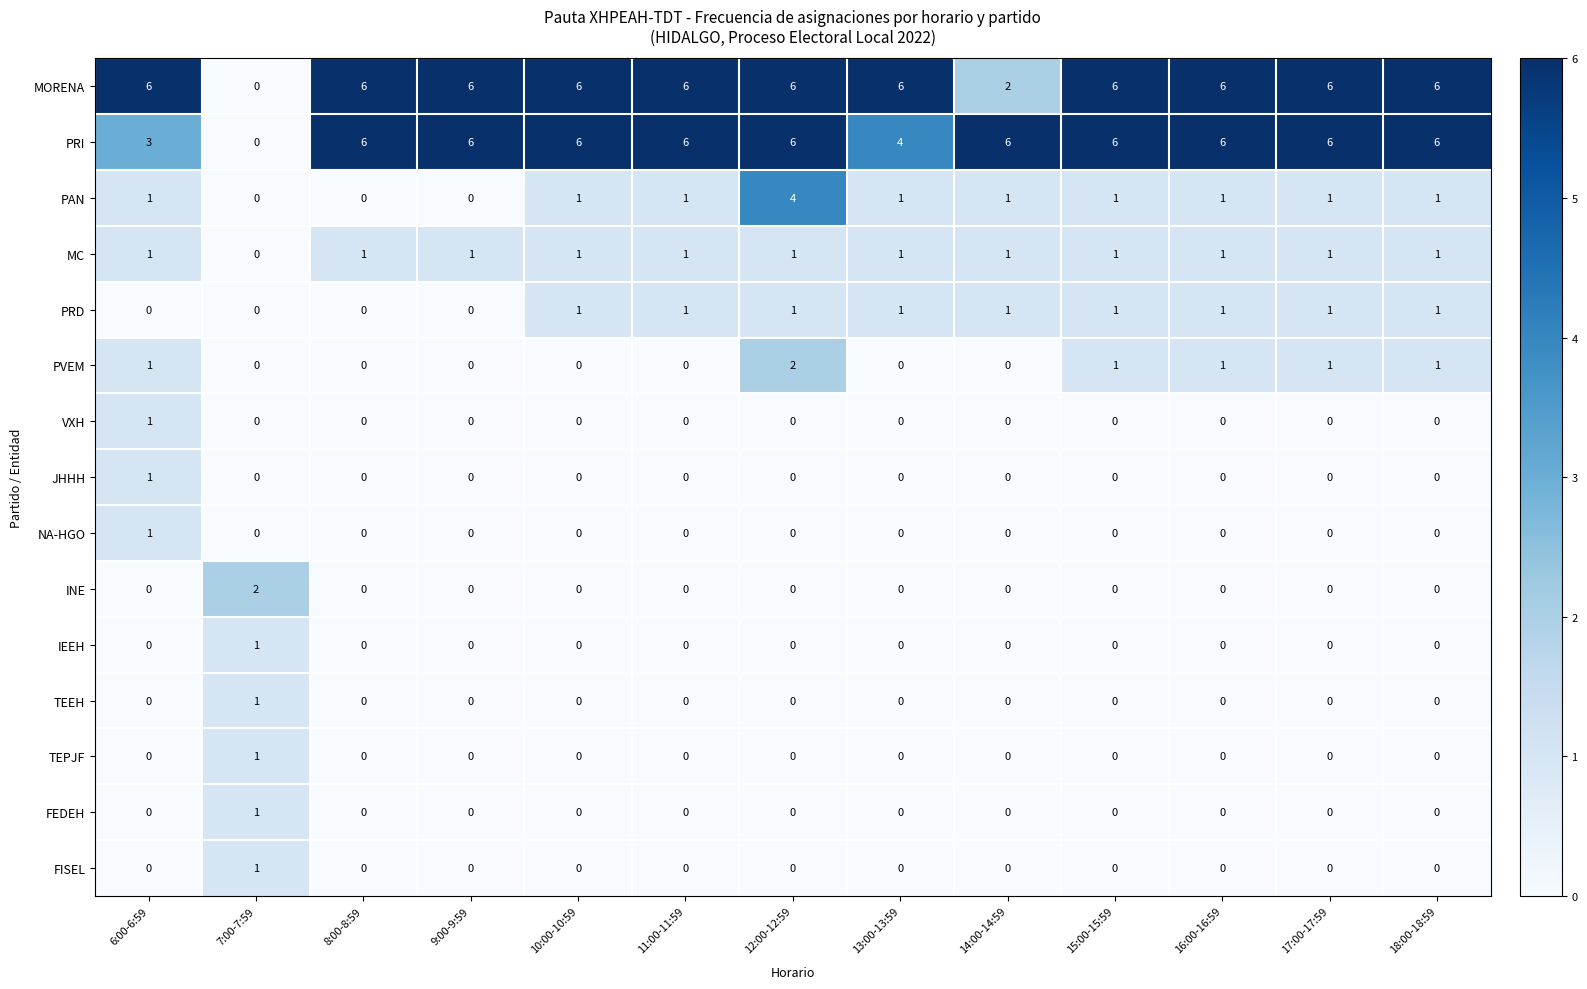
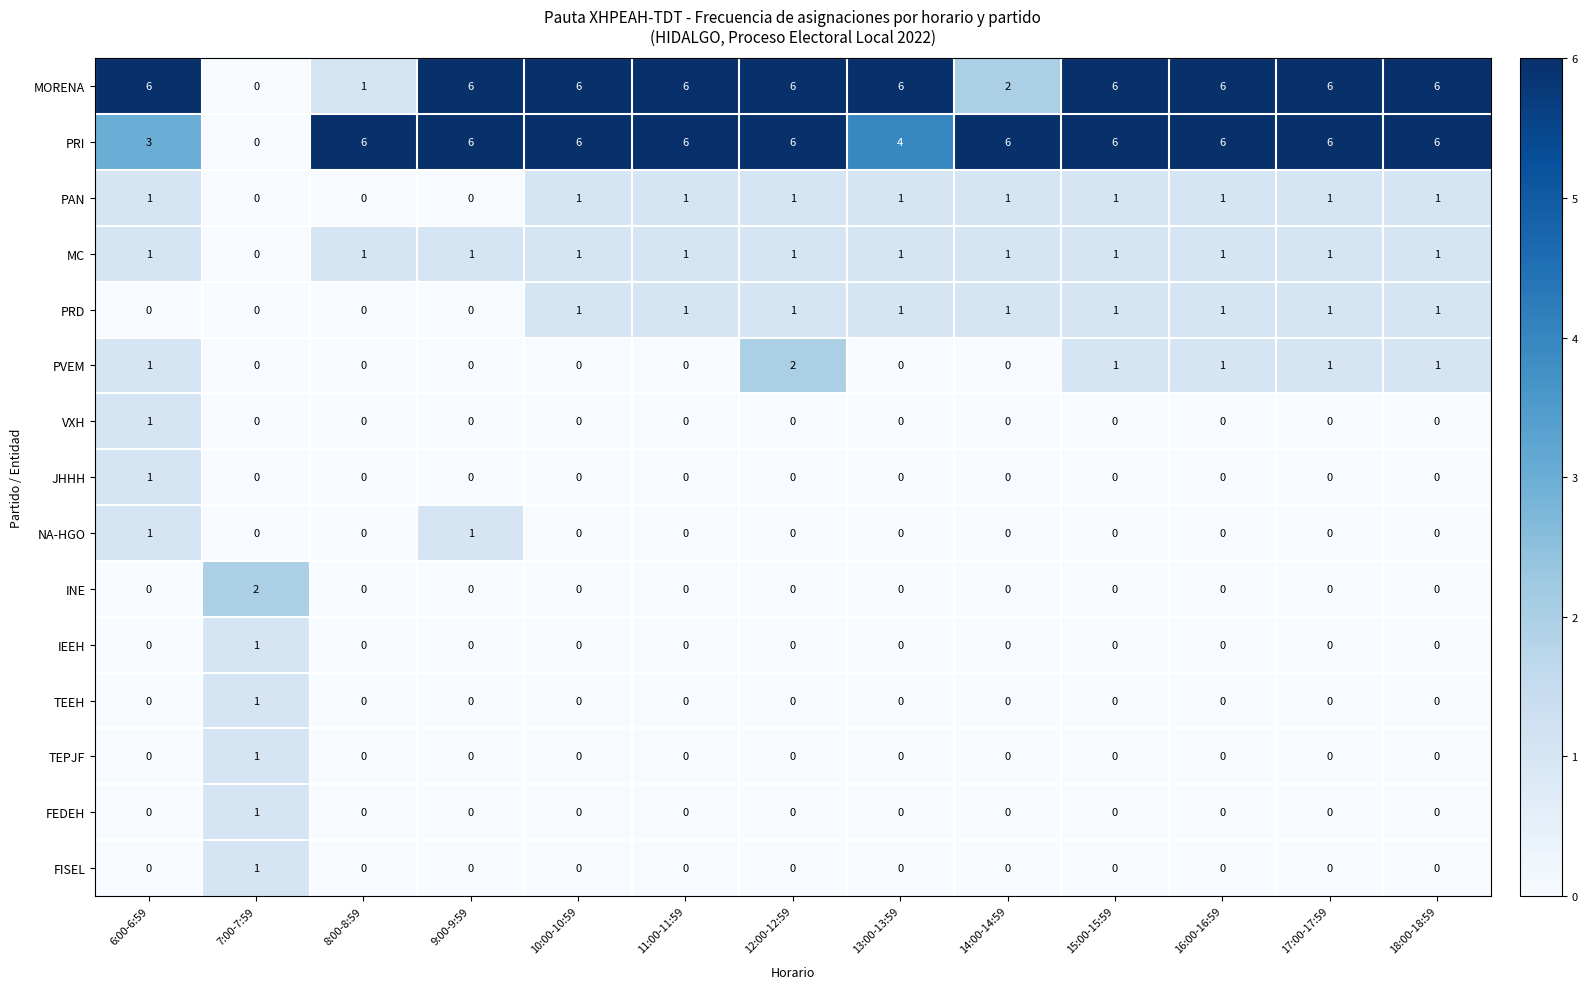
  {
    "MORENA": {
      "6:00-6:59": 6,
      "7:00-7:59": 0,
-     "8:00-8:59": 6,
+     "8:00-8:59": 1,
      "9:00-9:59": 6,
      "10:00-10:59": 6,
      "11:00-11:59": 6,
      "12:00-12:59": 6,
      "13:00-13:59": 6,
      "14:00-14:59": 2,
      "15:00-15:59": 6,
      "16:00-16:59": 6,
      "17:00-17:59": 6,
      "18:00-18:59": 6
    },
    "PRI": {
      "6:00-6:59": 3,
      "7:00-7:59": 0,
      "8:00-8:59": 6,
      "9:00-9:59": 6,
      "10:00-10:59": 6,
      "11:00-11:59": 6,
      "12:00-12:59": 6,
      "13:00-13:59": 4,
      "14:00-14:59": 6,
      "15:00-15:59": 6,
      "16:00-16:59": 6,
      "17:00-17:59": 6,
      "18:00-18:59": 6
    },
    "PAN": {
      "6:00-6:59": 1,
      "7:00-7:59": 0,
      "8:00-8:59": 0,
      "9:00-9:59": 0,
      "10:00-10:59": 1,
      "11:00-11:59": 1,
-     "12:00-12:59": 4,
+     "12:00-12:59": 1,
      "13:00-13:59": 1,
      "14:00-14:59": 1,
      "15:00-15:59": 1,
      "16:00-16:59": 1,
      "17:00-17:59": 1,
      "18:00-18:59": 1
    },
    "MC": {
      "6:00-6:59": 1,
      "7:00-7:59": 0,
      "8:00-8:59": 1,
      "9:00-9:59": 1,
      "10:00-10:59": 1,
      "11:00-11:59": 1,
      "12:00-12:59": 1,
      "13:00-13:59": 1,
      "14:00-14:59": 1,
      "15:00-15:59": 1,
      "16:00-16:59": 1,
      "17:00-17:59": 1,
      "18:00-18:59": 1
    },
    "PRD": {
      "6:00-6:59": 0,
      "7:00-7:59": 0,
      "8:00-8:59": 0,
      "9:00-9:59": 0,
      "10:00-10:59": 1,
      "11:00-11:59": 1,
      "12:00-12:59": 1,
      "13:00-13:59": 1,
      "14:00-14:59": 1,
      "15:00-15:59": 1,
      "16:00-16:59": 1,
      "17:00-17:59": 1,
      "18:00-18:59": 1
    },
    "PVEM": {
      "6:00-6:59": 1,
      "7:00-7:59": 0,
      "8:00-8:59": 0,
      "9:00-9:59": 0,
      "10:00-10:59": 0,
      "11:00-11:59": 0,
      "12:00-12:59": 2,
      "13:00-13:59": 0,
      "14:00-14:59": 0,
      "15:00-15:59": 1,
      "16:00-16:59": 1,
      "17:00-17:59": 1,
      "18:00-18:59": 1
    },
    "VXH": {
      "6:00-6:59": 1,
      "7:00-7:59": 0,
      "8:00-8:59": 0,
      "9:00-9:59": 0,
      "10:00-10:59": 0,
      "11:00-11:59": 0,
      "12:00-12:59": 0,
      "13:00-13:59": 0,
      "14:00-14:59": 0,
      "15:00-15:59": 0,
      "16:00-16:59": 0,
      "17:00-17:59": 0,
      "18:00-18:59": 0
    },
    "JHHH": {
      "6:00-6:59": 1,
      "7:00-7:59": 0,
      "8:00-8:59": 0,
      "9:00-9:59": 0,
      "10:00-10:59": 0,
      "11:00-11:59": 0,
      "12:00-12:59": 0,
      "13:00-13:59": 0,
      "14:00-14:59": 0,
      "15:00-15:59": 0,
      "16:00-16:59": 0,
      "17:00-17:59": 0,
      "18:00-18:59": 0
    },
    "NA-HGO": {
      "6:00-6:59": 1,
      "7:00-7:59": 0,
      "8:00-8:59": 0,
-     "9:00-9:59": 0,
+     "9:00-9:59": 1,
      "10:00-10:59": 0,
      "11:00-11:59": 0,
      "12:00-12:59": 0,
      "13:00-13:59": 0,
      "14:00-14:59": 0,
      "15:00-15:59": 0,
      "16:00-16:59": 0,
      "17:00-17:59": 0,
      "18:00-18:59": 0
    },
    "INE": {
      "6:00-6:59": 0,
      "7:00-7:59": 2,
      "8:00-8:59": 0,
      "9:00-9:59": 0,
      "10:00-10:59": 0,
      "11:00-11:59": 0,
      "12:00-12:59": 0,
      "13:00-13:59": 0,
      "14:00-14:59": 0,
      "15:00-15:59": 0,
      "16:00-16:59": 0,
      "17:00-17:59": 0,
      "18:00-18:59": 0
    },
    "IEEH": {
      "6:00-6:59": 0,
      "7:00-7:59": 1,
      "8:00-8:59": 0,
      "9:00-9:59": 0,
      "10:00-10:59": 0,
      "11:00-11:59": 0,
      "12:00-12:59": 0,
      "13:00-13:59": 0,
      "14:00-14:59": 0,
      "15:00-15:59": 0,
      "16:00-16:59": 0,
      "17:00-17:59": 0,
      "18:00-18:59": 0
    },
    "TEEH": {
      "6:00-6:59": 0,
      "7:00-7:59": 1,
      "8:00-8:59": 0,
      "9:00-9:59": 0,
      "10:00-10:59": 0,
      "11:00-11:59": 0,
      "12:00-12:59": 0,
      "13:00-13:59": 0,
      "14:00-14:59": 0,
      "15:00-15:59": 0,
      "16:00-16:59": 0,
      "17:00-17:59": 0,
      "18:00-18:59": 0
    },
    "TEPJF": {
      "6:00-6:59": 0,
      "7:00-7:59": 1,
      "8:00-8:59": 0,
      "9:00-9:59": 0,
      "10:00-10:59": 0,
      "11:00-11:59": 0,
      "12:00-12:59": 0,
      "13:00-13:59": 0,
      "14:00-14:59": 0,
      "15:00-15:59": 0,
      "16:00-16:59": 0,
      "17:00-17:59": 0,
      "18:00-18:59": 0
    },
    "FEDEH": {
      "6:00-6:59": 0,
      "7:00-7:59": 1,
      "8:00-8:59": 0,
      "9:00-9:59": 0,
      "10:00-10:59": 0,
      "11:00-11:59": 0,
      "12:00-12:59": 0,
      "13:00-13:59": 0,
      "14:00-14:59": 0,
      "15:00-15:59": 0,
      "16:00-16:59": 0,
      "17:00-17:59": 0,
      "18:00-18:59": 0
    },
    "FISEL": {
      "6:00-6:59": 0,
      "7:00-7:59": 1,
      "8:00-8:59": 0,
      "9:00-9:59": 0,
      "10:00-10:59": 0,
      "11:00-11:59": 0,
      "12:00-12:59": 0,
      "13:00-13:59": 0,
      "14:00-14:59": 0,
      "15:00-15:59": 0,
      "16:00-16:59": 0,
      "17:00-17:59": 0,
      "18:00-18:59": 0
    }
  }
